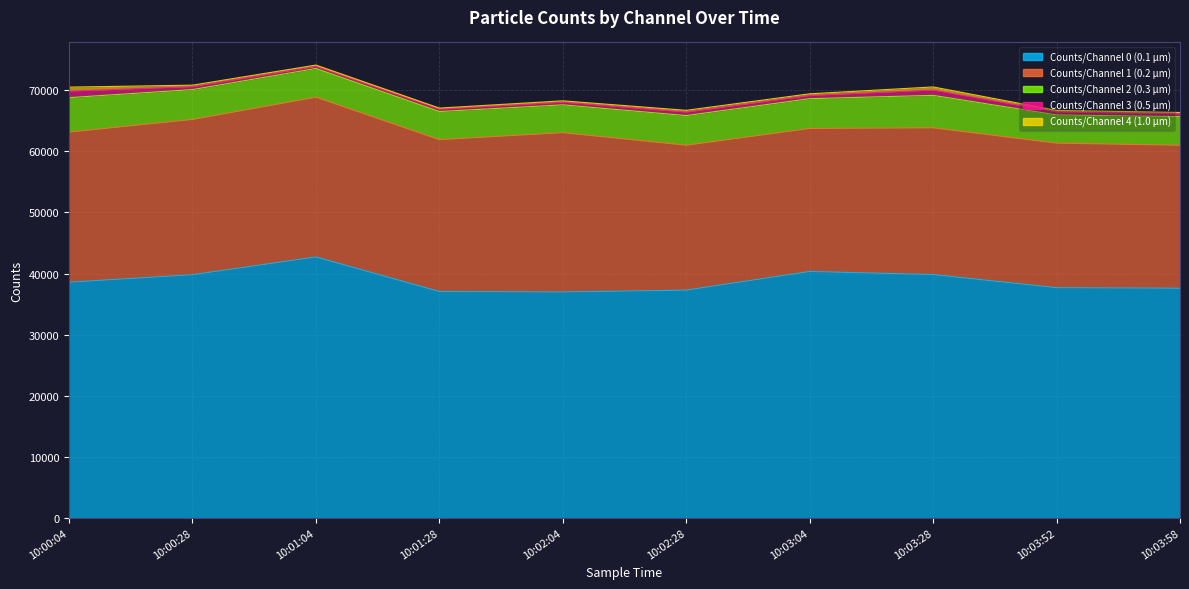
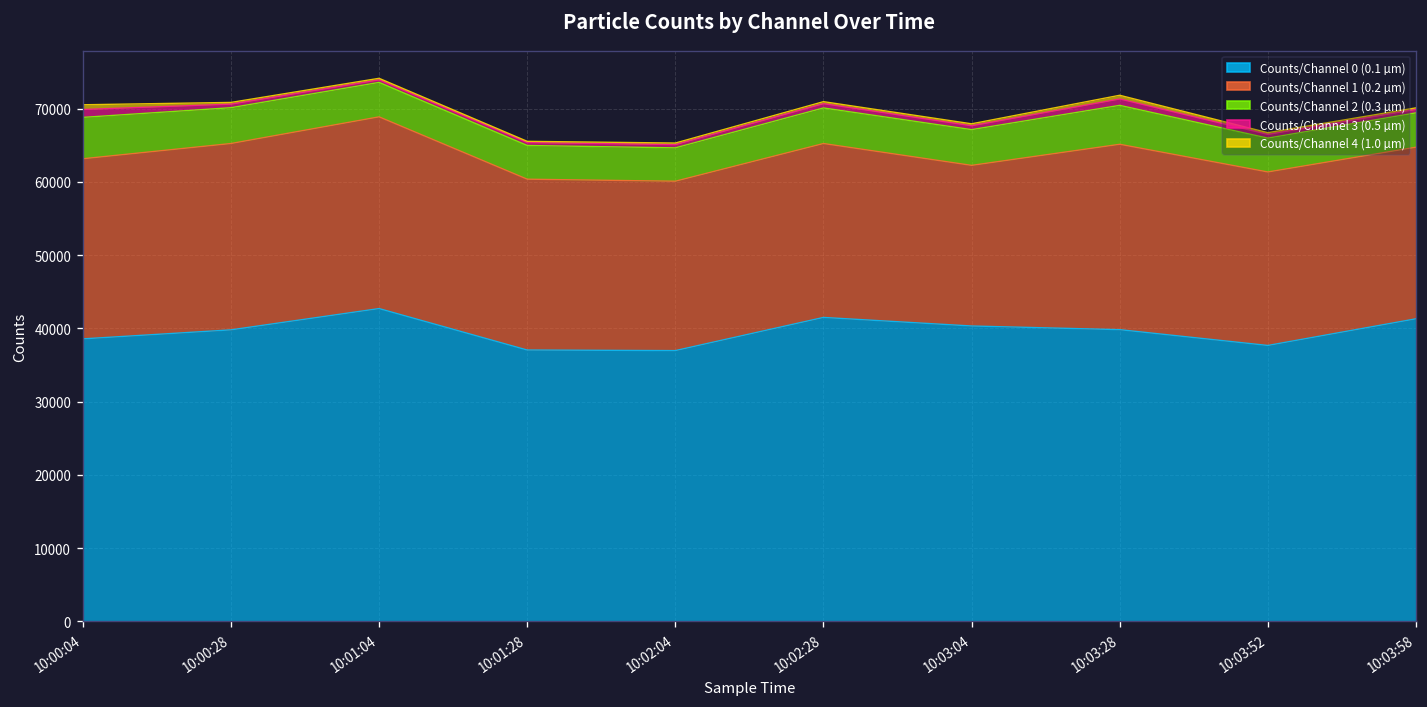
  {
    "Counts/Channel 0 (0.1 µm)": {
      "10:00:04": 39000,
      "10:00:28": 40000,
      "10:01:04": 43000,
      "10:01:28": 37000,
      "10:02:04": 37000,
-     "10:02:28": 37000,
+     "10:02:28": 42000,
      "10:03:04": 40000,
      "10:03:28": 40000,
      "10:03:52": 38000,
-     "10:03:58": 38000
+     "10:03:58": 41000
    },
    "Counts/Channel 1 (0.2 µm)": {
      "10:00:04": 25000,
      "10:00:28": 25000,
      "10:01:04": 26000,
-     "10:01:28": 25000,
-     "10:02:04": 26000,
+     "10:01:28": 23000,
+     "10:02:04": 23000,
      "10:02:28": 24000,
-     "10:03:04": 23000,
-     "10:03:28": 24000,
+     "10:03:04": 22000,
+     "10:03:28": 25000,
      "10:03:52": 24000,
      "10:03:58": 23000
    },
    "Counts/Channel 2 (0.3 µm)": {
      "10:00:04": 6000,
      "10:00:28": 5000,
      "10:02:04": 5000,
      "10:02:28": 5000,
      "10:03:04": 5000,
      "10:03:28": 5000,
      "10:03:58": 5000
    },
    "Counts/Channel 3 (0.5 µm)": {
      "10:00:04": 1000,
      "10:03:28": 1000
    },
    "Counts/Channel 4 (1.0 µm)": {
      "10:00:04": 1000,
      "10:03:28": 1000
    }
  }
